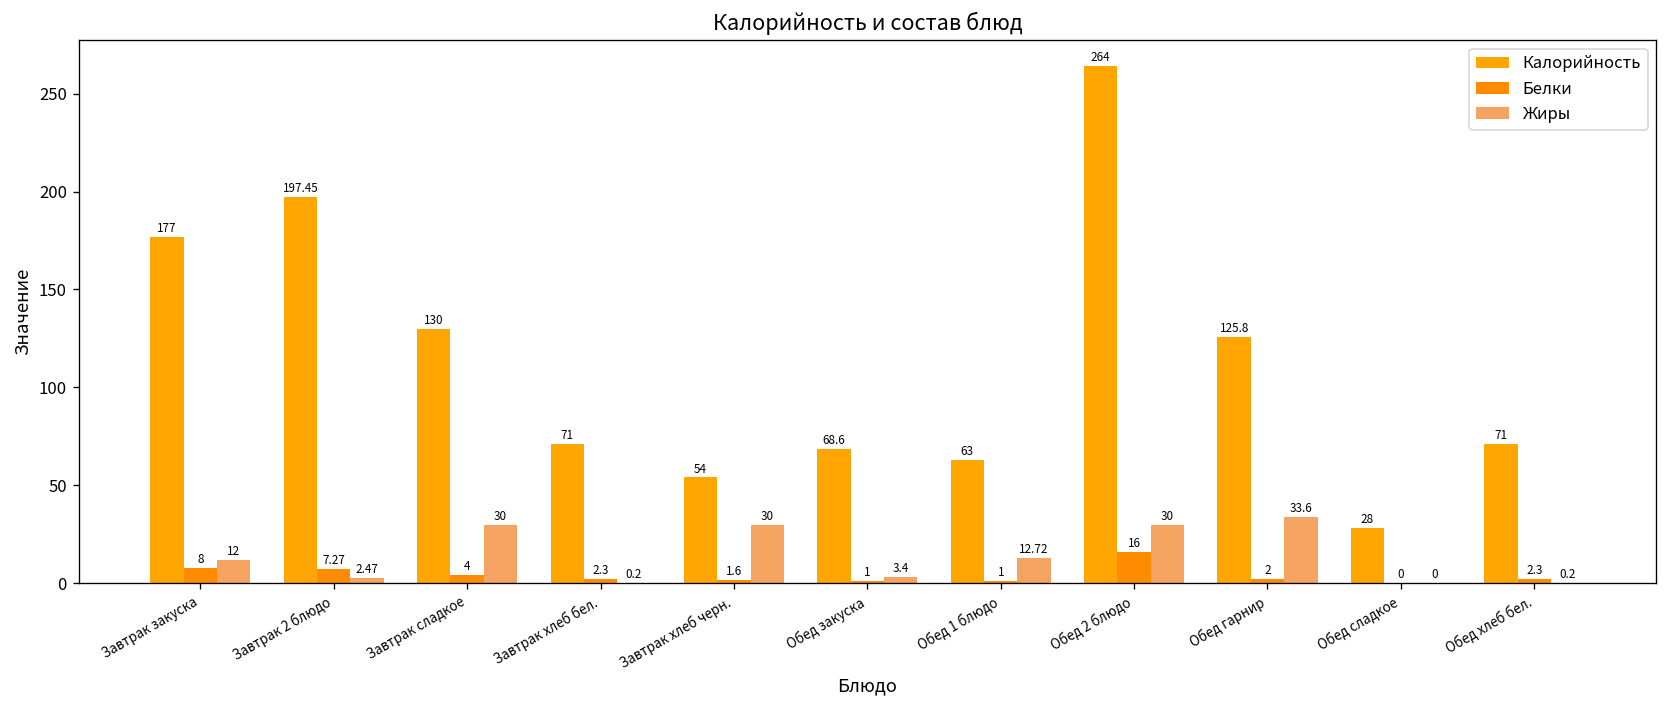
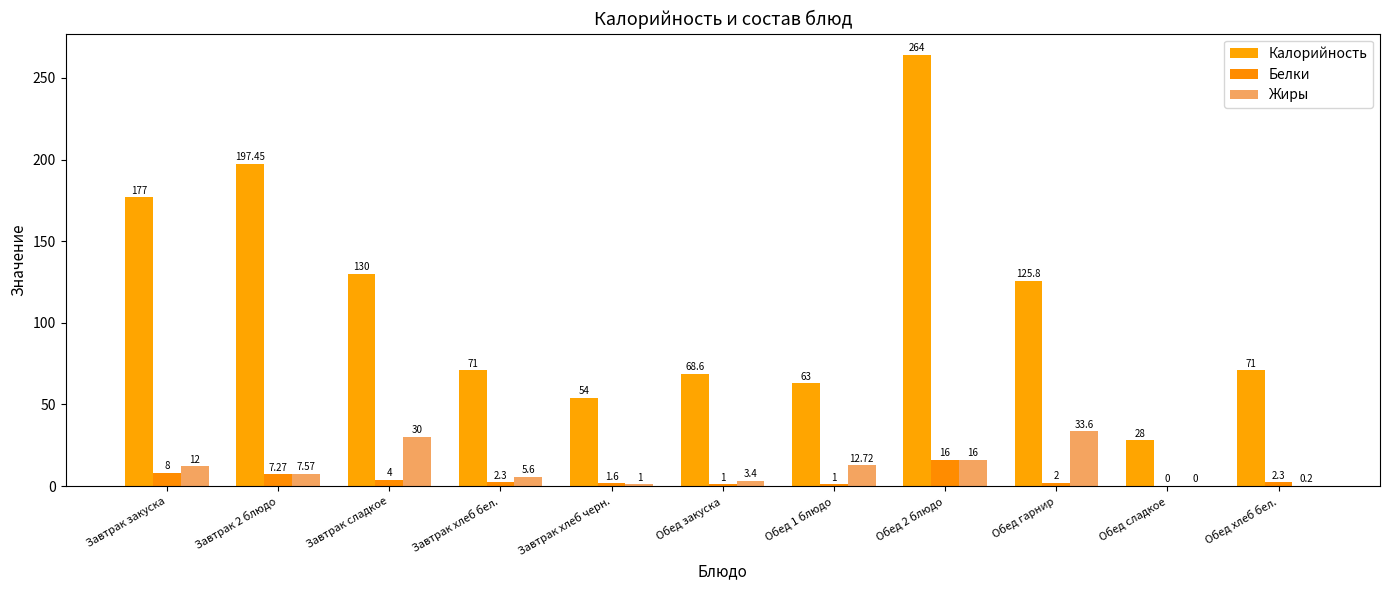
  {
    "Жиры": {
      "Завтрак закуска": 12,
-     "Завтрак 2 блюдо": 2.47,
+     "Завтрак 2 блюдо": 7.57,
      "Завтрак сладкое": 30,
-     "Завтрак хлеб бел.": 0.2,
-     "Завтрак хлеб черн.": 30,
+     "Завтрак хлеб бел.": 5.6,
+     "Завтрак хлеб черн.": 1,
      "Обед закуска": 3.4,
      "Обед 1 блюдо": 12.72,
-     "Обед 2 блюдо": 30,
+     "Обед 2 блюдо": 16,
      "Обед гарнир": 33.6,
      "Обед сладкое": 0,
      "Обед хлеб бел.": 0.2
    }
  }
